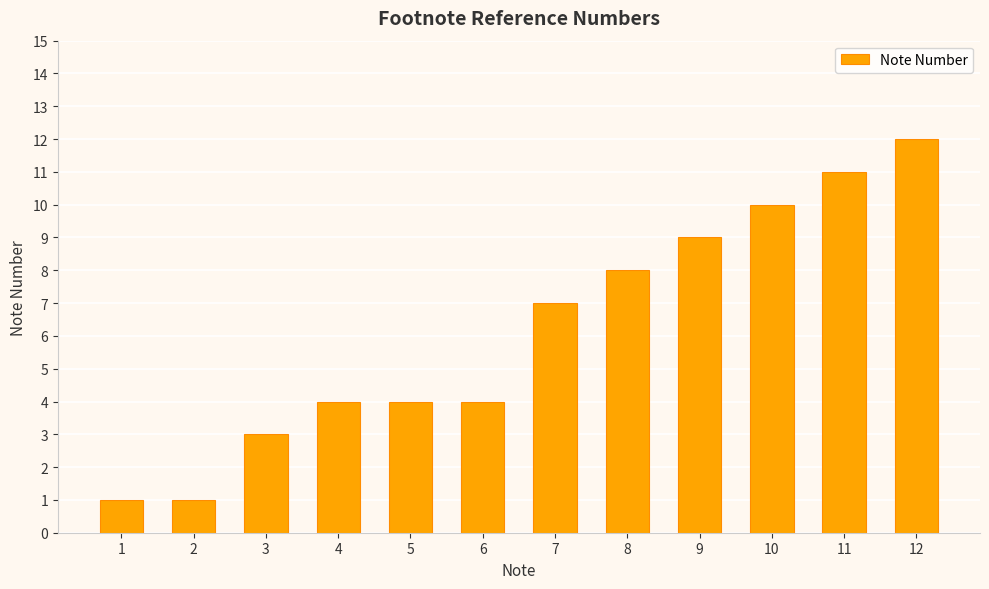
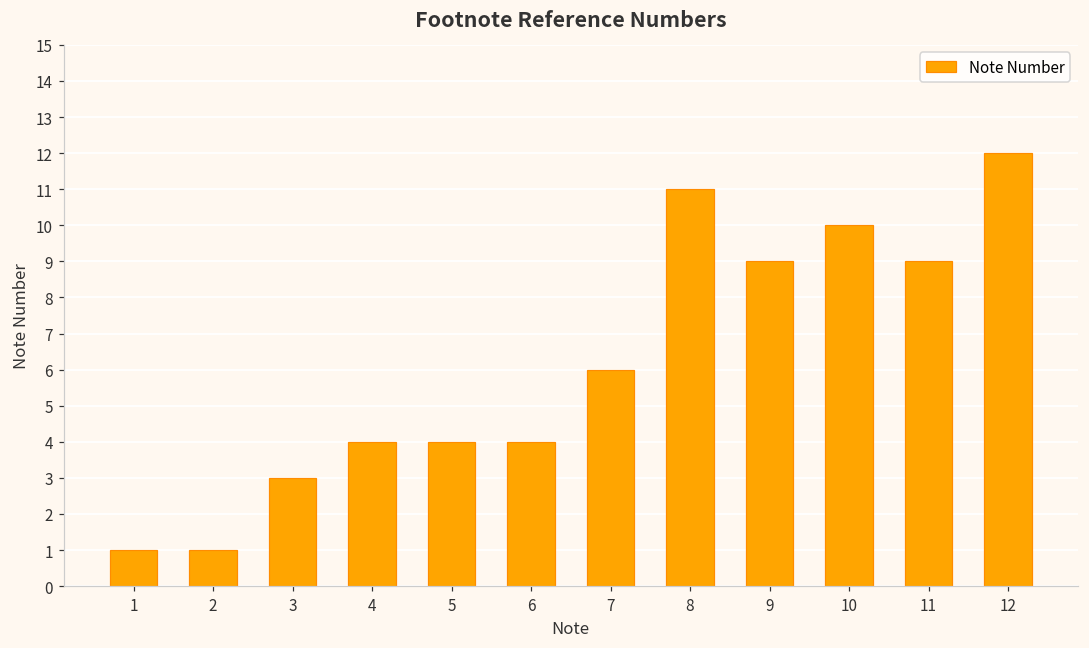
  {
    "1": 1,
    "2": 1,
    "3": 3,
    "4": 4,
    "5": 4,
    "6": 4,
-   "7": 7,
-   "8": 8,
+   "7": 6,
+   "8": 11,
    "9": 9,
    "10": 10,
-   "11": 11,
+   "11": 9,
    "12": 12
  }
